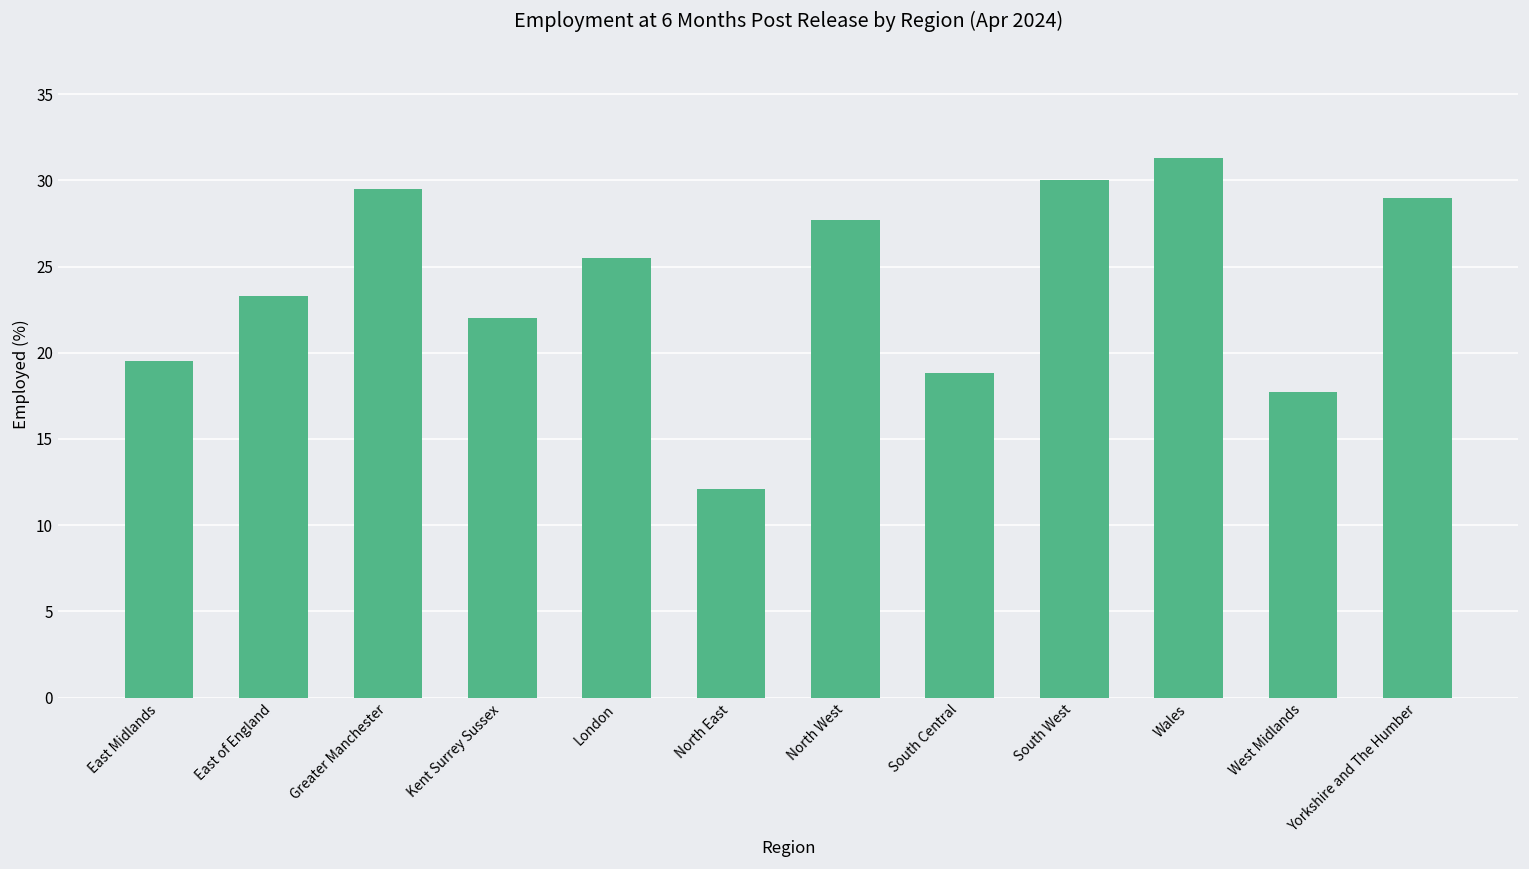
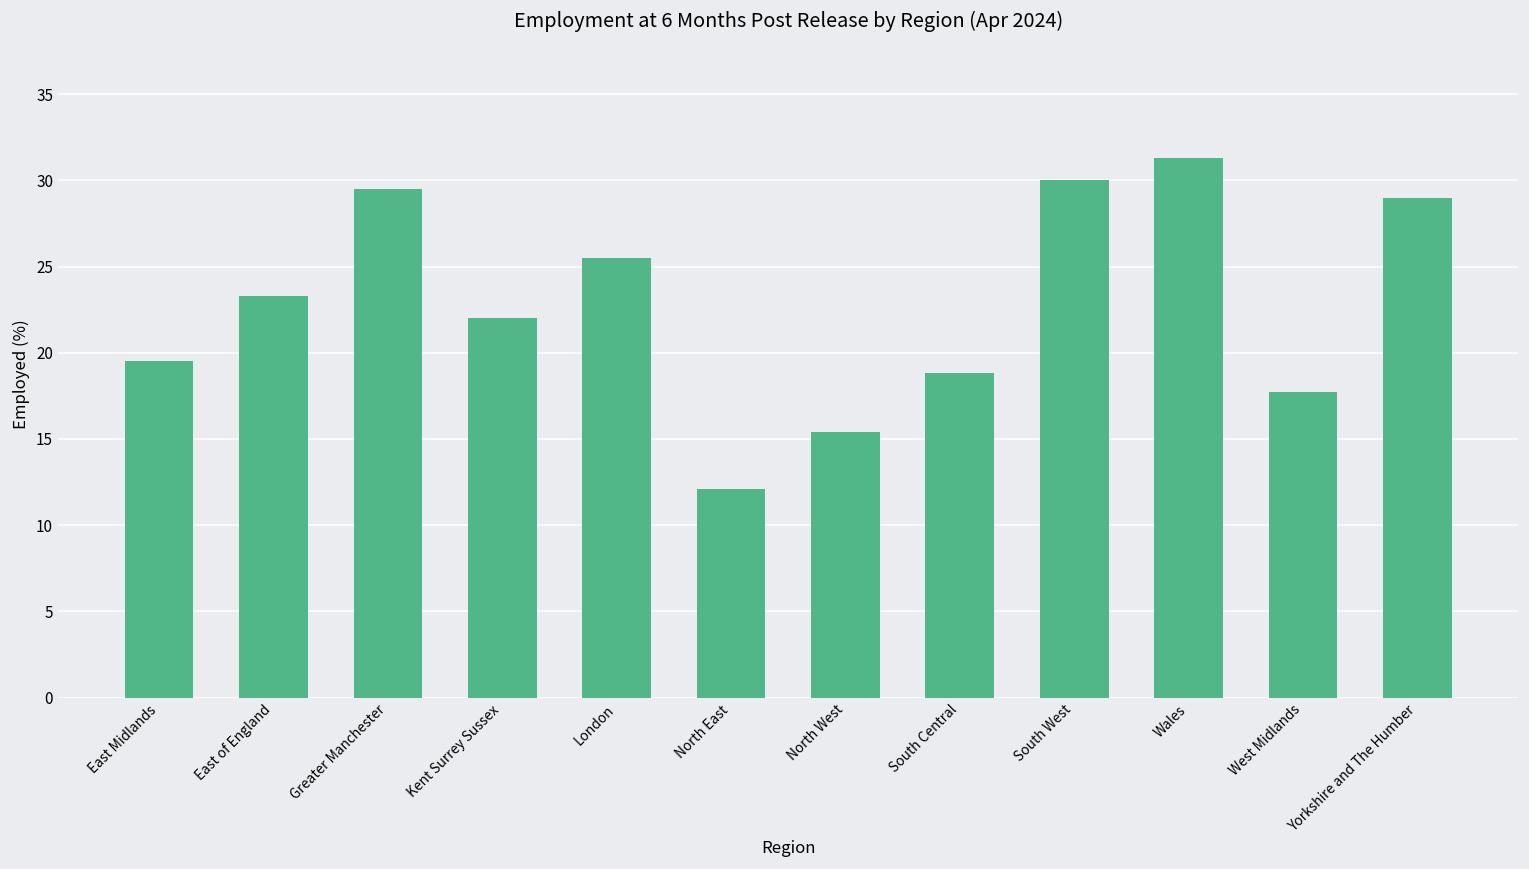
  {
    "East Midlands": 19.5,
    "East of England": 23.3,
    "Greater Manchester": 29.5,
    "Kent Surrey Sussex": 22.0,
    "London": 25.5,
    "North East": 12.1,
-   "North West": 27.7,
+   "North West": 15.4,
    "South Central": 18.8,
    "South West": 30.0,
    "Wales": 31.3,
    "West Midlands": 17.7,
    "Yorkshire and The Humber": 29.0
  }
